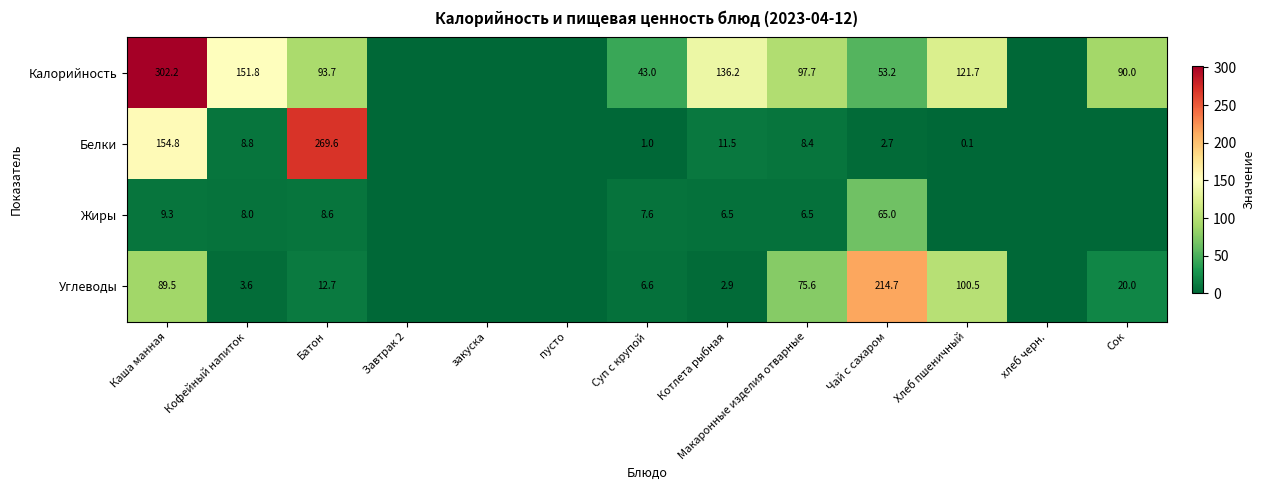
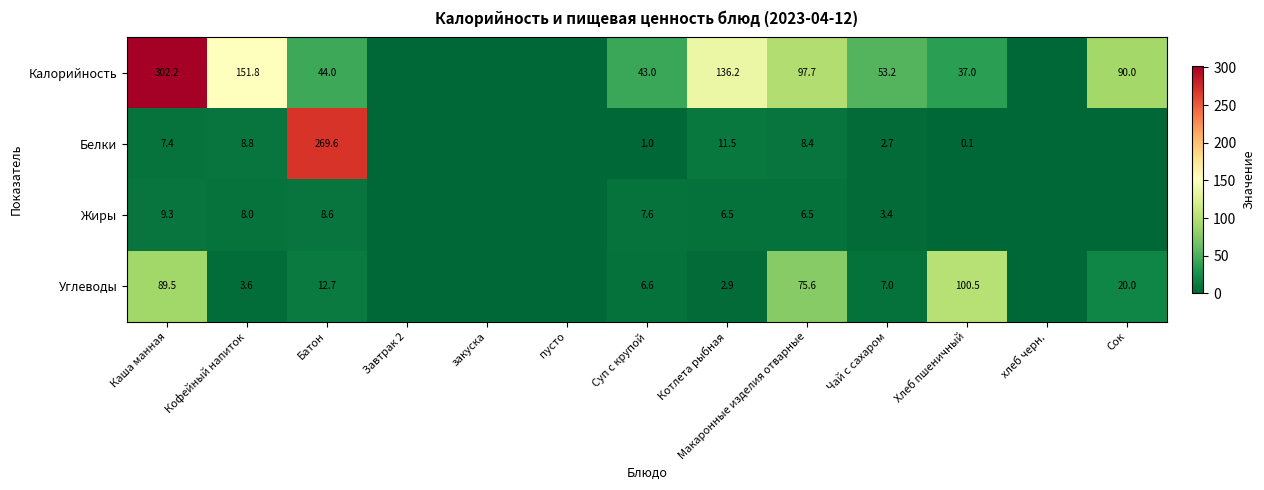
  {
    "Калорийность": {
      "Каша манная": 302.2,
      "Кофейный напиток": 151.8,
-     "Батон": 93.7,
+     "Батон": 44.0,
      "Суп с крупой": 43.0,
      "Котлета рыбная": 136.2,
      "Макаронные изделия отварные": 97.7,
      "Чай с сахаром": 53.2,
-     "Хлеб пшеничный": 121.7,
+     "Хлеб пшеничный": 37.0,
      "Сок": 90.0
    },
    "Белки": {
-     "Каша манная": 154.8,
+     "Каша манная": 7.4,
      "Кофейный напиток": 8.8,
      "Батон": 269.6,
      "Суп с крупой": 1.0,
      "Котлета рыбная": 11.5,
      "Макаронные изделия отварные": 8.4,
      "Чай с сахаром": 2.7,
      "Хлеб пшеничный": 0.1
    },
    "Жиры": {
      "Каша манная": 9.3,
      "Кофейный напиток": 8.0,
      "Батон": 8.6,
      "Суп с крупой": 7.6,
      "Котлета рыбная": 6.5,
      "Макаронные изделия отварные": 6.5,
-     "Чай с сахаром": 65.0
+     "Чай с сахаром": 3.4
    },
    "Углеводы": {
      "Каша манная": 89.5,
      "Кофейный напиток": 3.6,
      "Батон": 12.7,
      "Суп с крупой": 6.6,
      "Котлета рыбная": 2.9,
      "Макаронные изделия отварные": 75.6,
-     "Чай с сахаром": 214.7,
+     "Чай с сахаром": 7.0,
      "Хлеб пшеничный": 100.5,
      "Сок": 20.0
    }
  }
